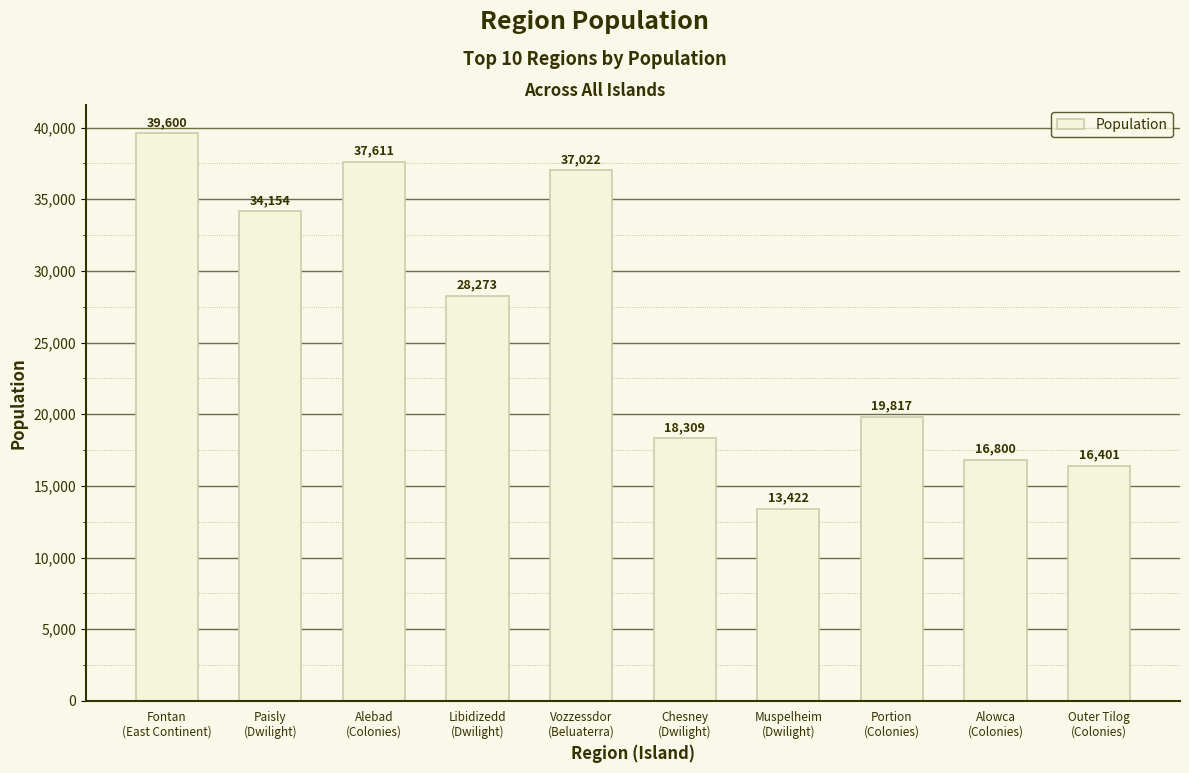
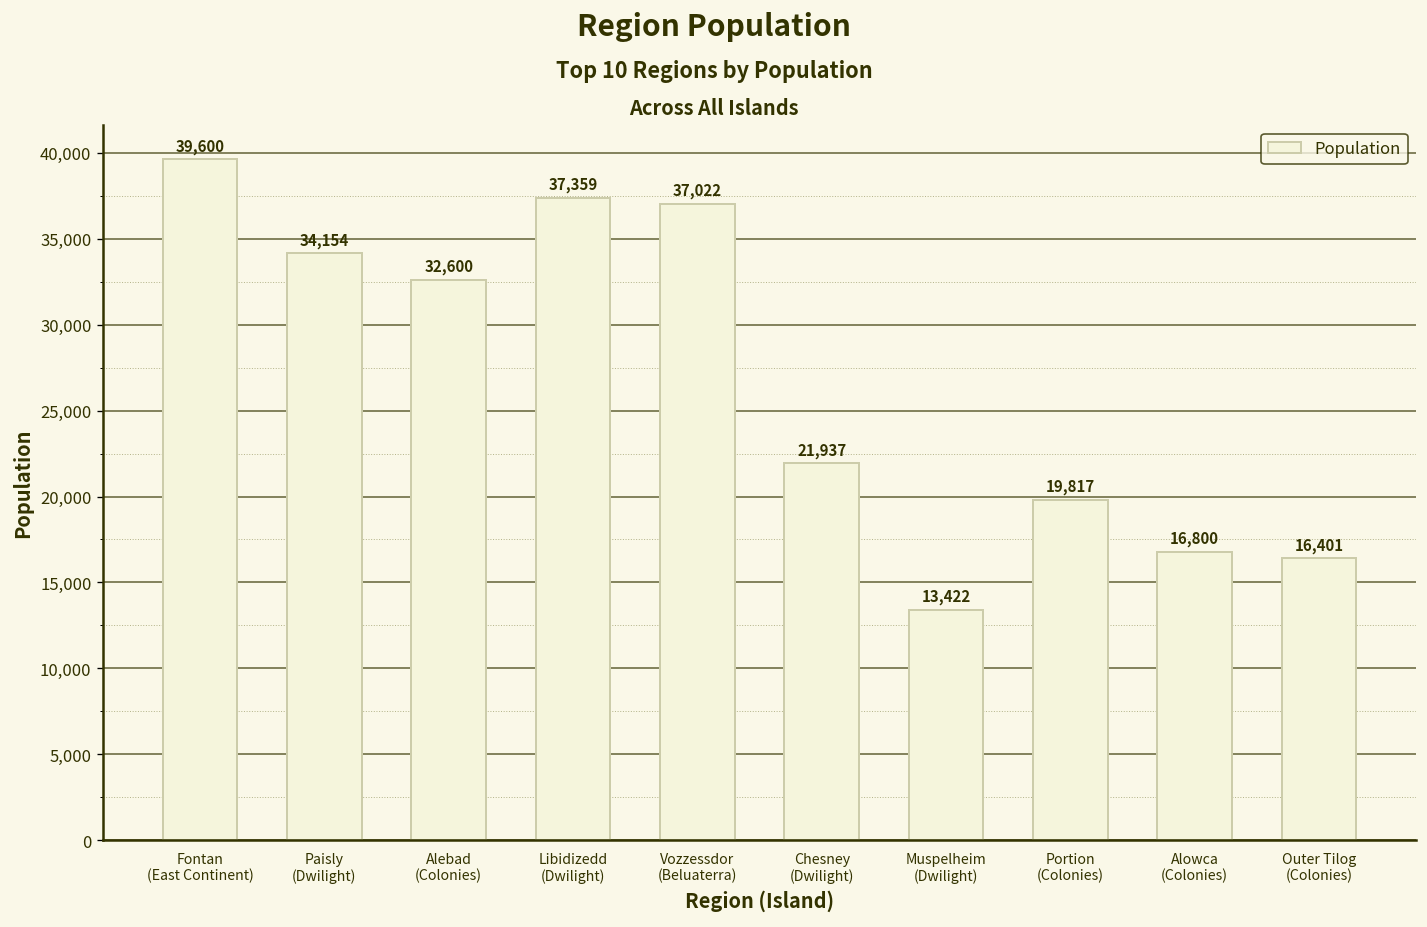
  {
    "Fontan (East Continent)": "39,600",
    "Paisly (Dwilight)": "34,154",
-   "Alebad (Colonies)": "37,611",
-   "Libidizedd (Dwilight)": "28,273",
+   "Alebad (Colonies)": "32,600",
+   "Libidizedd (Dwilight)": "37,359",
    "Vozzessdor (Beluaterra)": "37,022",
-   "Chesney (Dwilight)": "18,309",
+   "Chesney (Dwilight)": "21,937",
    "Muspelheim (Dwilight)": "13,422",
    "Portion (Colonies)": "19,817",
    "Alowca (Colonies)": "16,800",
    "Outer Tilog (Colonies)": "16,401"
  }
